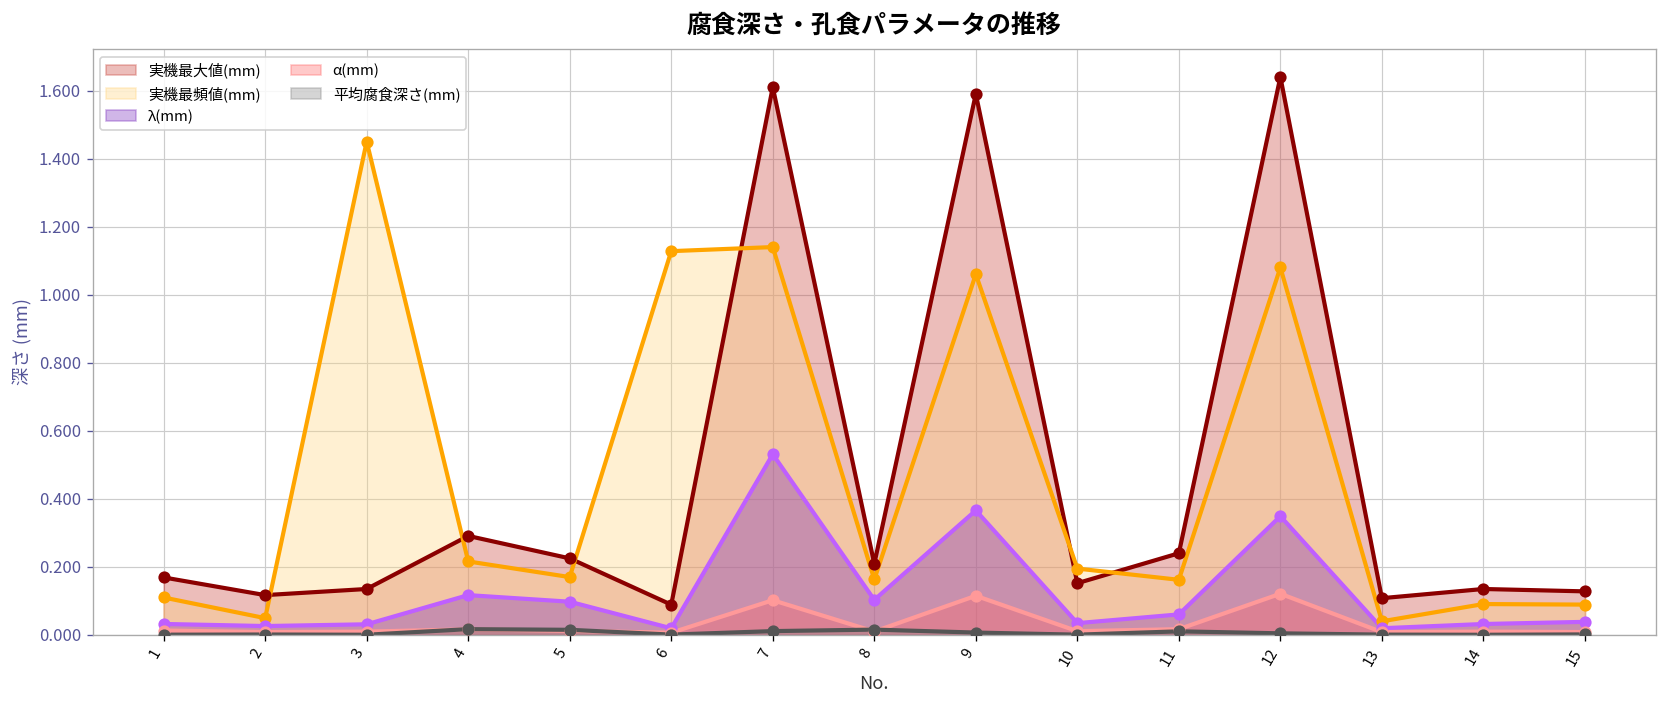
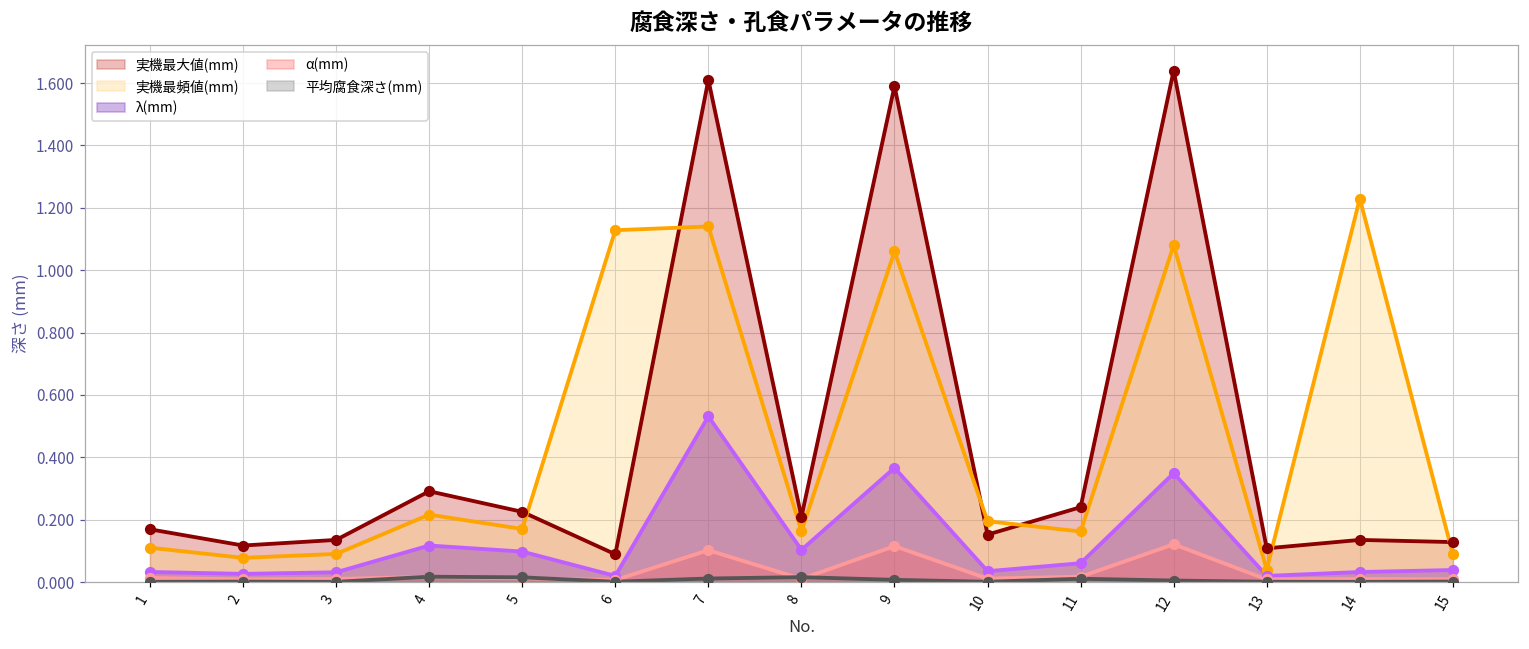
  {
    "実機最頻値(mm)": {
      "1": 0.11,
-     "2": 0.05,
-     "3": 1.45,
+     "2": 0.08,
+     "3": 0.09,
      "4": 0.22,
      "5": 0.17,
      "6": 1.13,
      "7": 1.14,
      "8": 0.16,
      "9": 1.06,
      "10": 0.20,
      "11": 0.16,
      "12": 1.08,
      "13": 0.04,
-     "14": 0.09,
+     "14": 1.23,
      "15": 0.09
    }
  }
